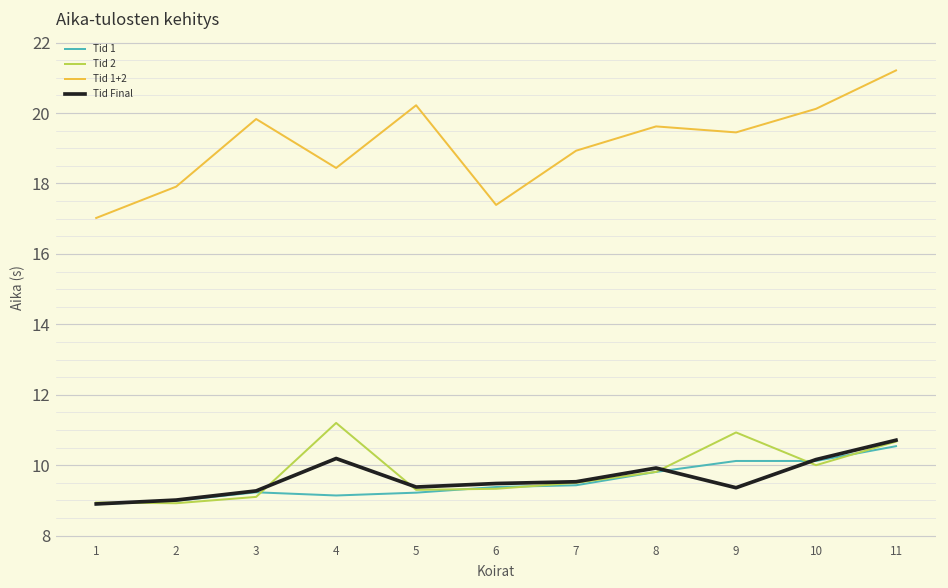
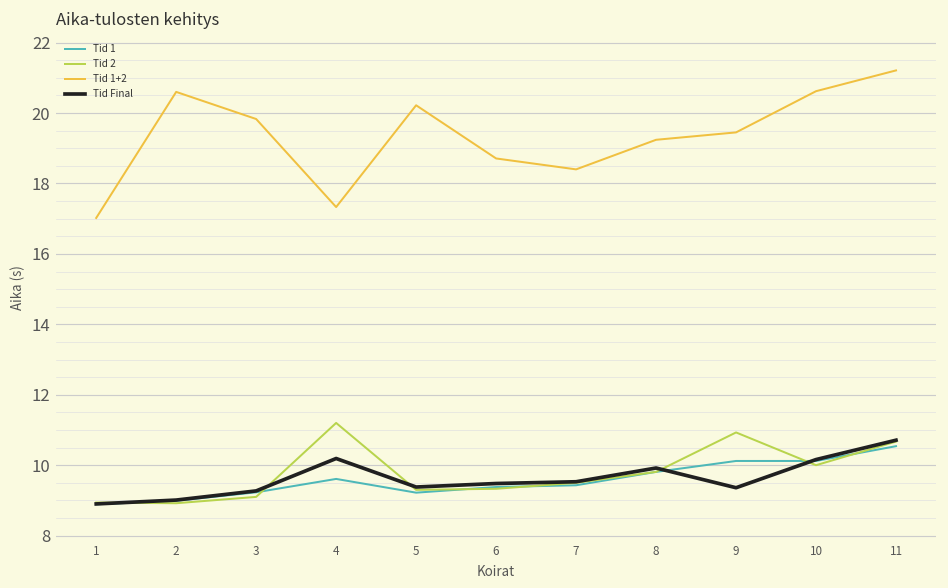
  {
    "Tid 1": {
-     "4": 9.1,
+     "4": 9.6,
      "9": 10.1,
      "11": 10.5
    },
    "Tid 2": {
      "3": 9.1,
      "4": 11.2,
      "9": 10.9,
      "10": 10.0
    },
    "Tid 1+2": {
      "1": 17.0,
-     "2": 17.9,
+     "2": 20.6,
      "3": 19.8,
-     "4": 18.4,
+     "4": 17.3,
      "5": 20.2,
-     "6": 17.4,
-     "7": 18.9,
-     "8": 19.6,
+     "6": 18.7,
+     "7": 18.4,
+     "8": 19.2,
      "9": 19.5,
-     "10": 20.1,
+     "10": 20.6,
      "11": 21.2
    },
    "Tid Final": {
      "4": 10.2,
      "6": 9.5,
      "8": 9.9,
      "9": 9.4
    }
  }
